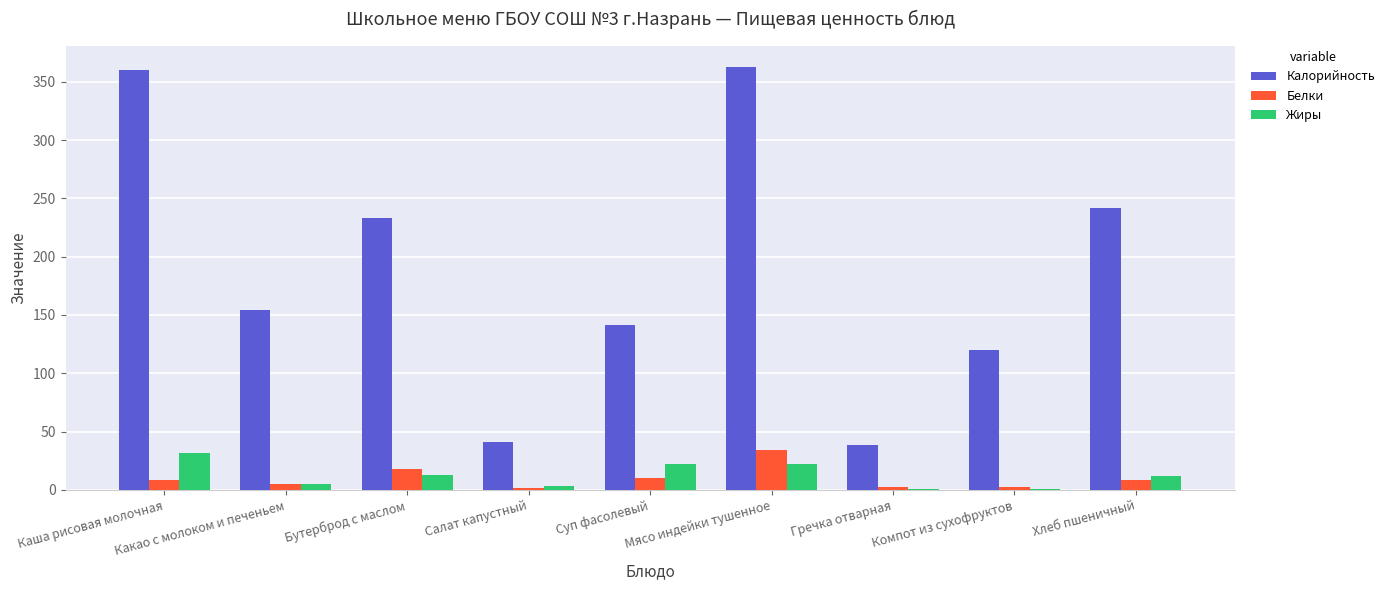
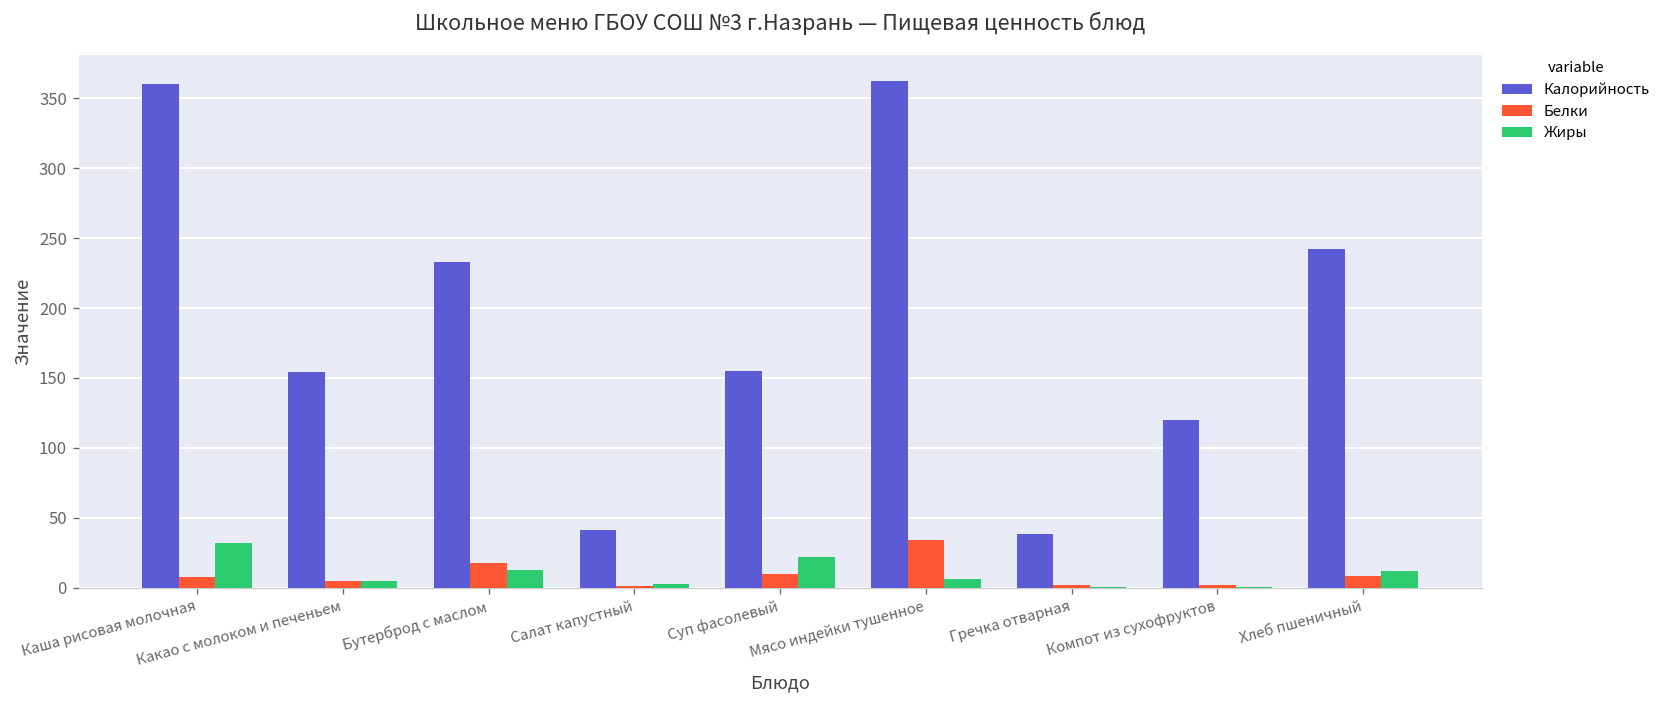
  {
    "Калорийность": {
      "Каша рисовая молочная": 360,
      "Какао с молоком и печеньем": 154,
      "Бутерброд с маслом": 233,
      "Салат капустный": 41,
-     "Суп фасолевый": 141,
+     "Суп фасолевый": 155,
      "Мясо индейки тушенное": 363,
      "Гречка отварная": 38,
      "Компот из сухофруктов": 120,
      "Хлеб пшеничный": 242
    },
    "Белки": {
      "Каша рисовая молочная": 8,
      "Какао с молоком и печеньем": 5,
      "Бутерброд с маслом": 18,
      "Суп фасолевый": 10,
      "Мясо индейки тушенное": 34,
      "Хлеб пшеничный": 8
    },
    "Жиры": {
      "Каша рисовая молочная": 32,
      "Какао с молоком и печеньем": 5,
      "Бутерброд с маслом": 12,
      "Салат капустный": 3,
      "Суп фасолевый": 22,
-     "Мясо индейки тушенное": 23,
+     "Мясо индейки тушенное": 7,
      "Хлеб пшеничный": 12
    }
  }
